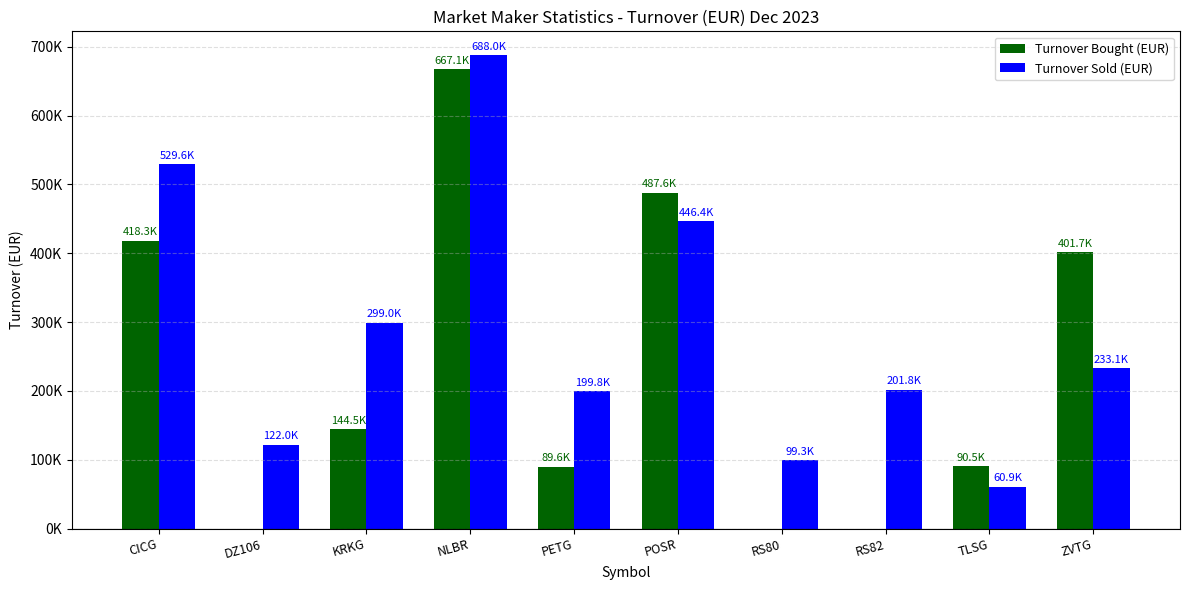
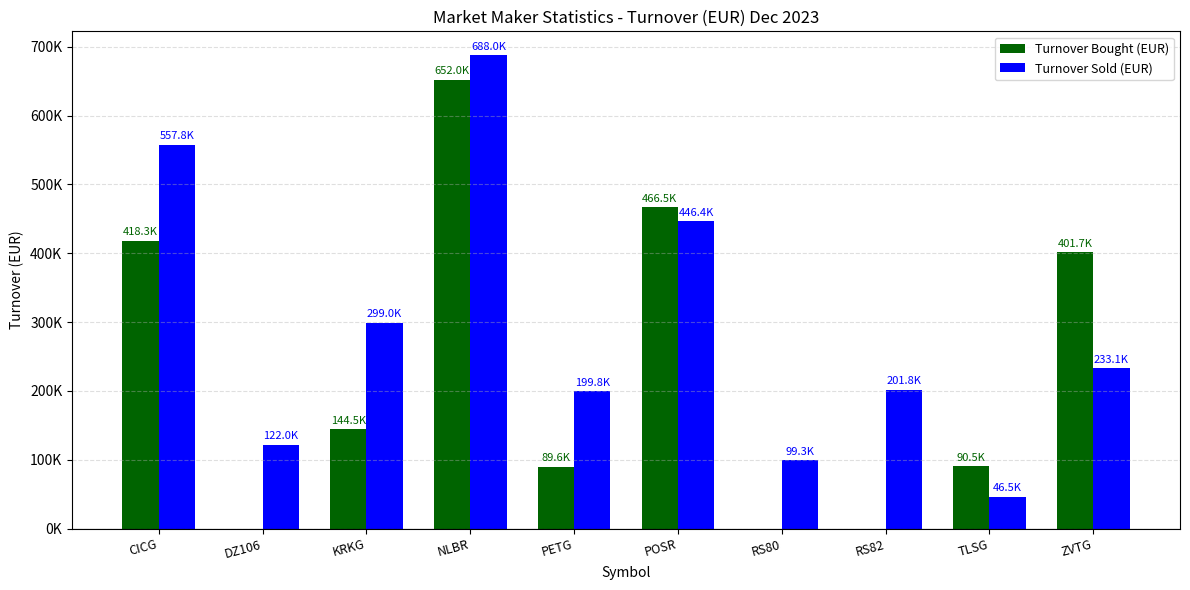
  {
    "Turnover Bought (EUR)": {
      "CICG": "418.3K",
      "KRKG": "144.5K",
-     "NLBR": "667.1K",
+     "NLBR": "652.0K",
      "PETG": "89.6K",
-     "POSR": "487.6K",
+     "POSR": "466.5K",
      "TLSG": "90.5K",
      "ZVTG": "401.7K"
    },
    "Turnover Sold (EUR)": {
-     "CICG": "529.6K",
+     "CICG": "557.8K",
      "DZ106": "122.0K",
      "KRKG": "299.0K",
      "NLBR": "688.0K",
      "PETG": "199.8K",
      "POSR": "446.4K",
      "RS80": "99.3K",
      "RS82": "201.8K",
-     "TLSG": "60.9K",
+     "TLSG": "46.5K",
      "ZVTG": "233.1K"
    }
  }
